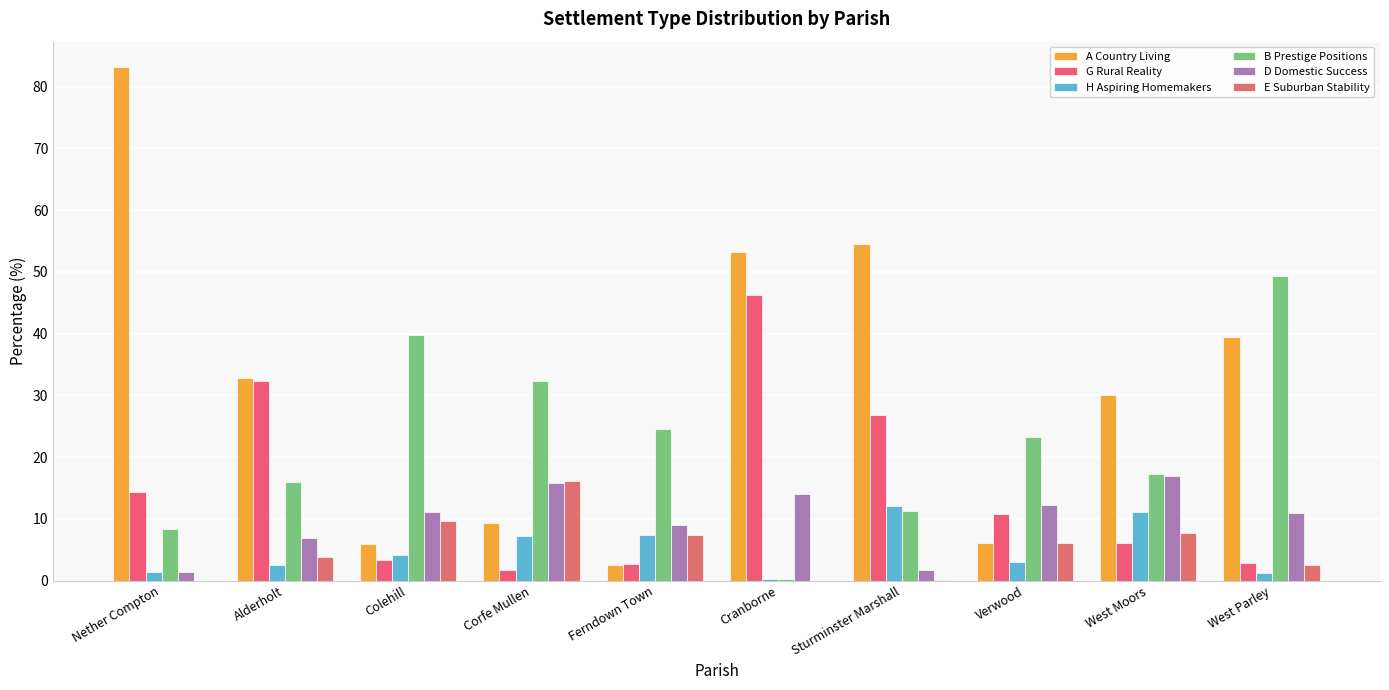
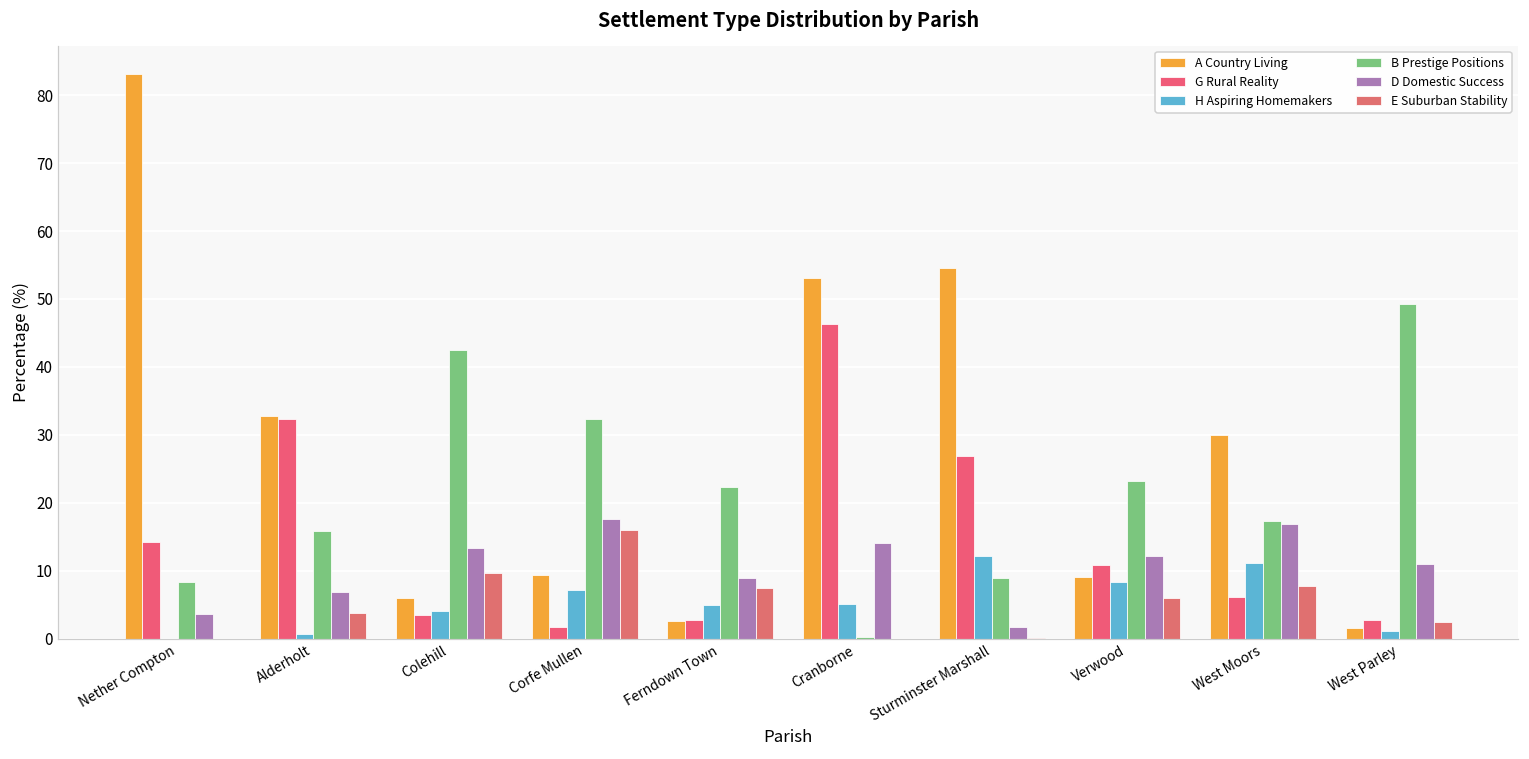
  {
    "A Country Living": {
      "Nether Compton": 83,
      "Alderholt": 33,
      "Colehill": 6,
      "Corfe Mullen": 9,
      "Ferndown Town": 3,
      "Cranborne": 53,
      "Sturminster Marshall": 55,
-     "Verwood": 6,
+     "Verwood": 9,
      "West Moors": 30,
-     "West Parley": 39
+     "West Parley": 2
    },
    "H Aspiring Homemakers": {
-     "Nether Compton": 1,
-     "Alderholt": 3,
+     "Nether Compton": 0,
+     "Alderholt": 1,
      "Colehill": 4,
      "Corfe Mullen": 7,
-     "Ferndown Town": 7,
-     "Cranborne": 0,
+     "Ferndown Town": 5,
+     "Cranborne": 5,
      "Sturminster Marshall": 12,
-     "Verwood": 3,
+     "Verwood": 8,
      "West Moors": 11,
      "West Parley": 1
    },
    "B Prestige Positions": {
      "Nether Compton": 8,
      "Alderholt": 16,
-     "Colehill": 40,
+     "Colehill": 42,
      "Corfe Mullen": 32,
-     "Ferndown Town": 24,
-     "Sturminster Marshall": 11,
+     "Ferndown Town": 22,
+     "Sturminster Marshall": 9,
      "Verwood": 23,
      "West Moors": 17,
      "West Parley": 49
    },
    "D Domestic Success": {
-     "Nether Compton": 1,
+     "Nether Compton": 4,
      "Alderholt": 7,
-     "Colehill": 11,
-     "Corfe Mullen": 16,
+     "Colehill": 13,
+     "Corfe Mullen": 18,
      "Ferndown Town": 9,
      "Cranborne": 14,
      "Sturminster Marshall": 2,
      "Verwood": 12,
      "West Moors": 17,
      "West Parley": 11
    }
  }
